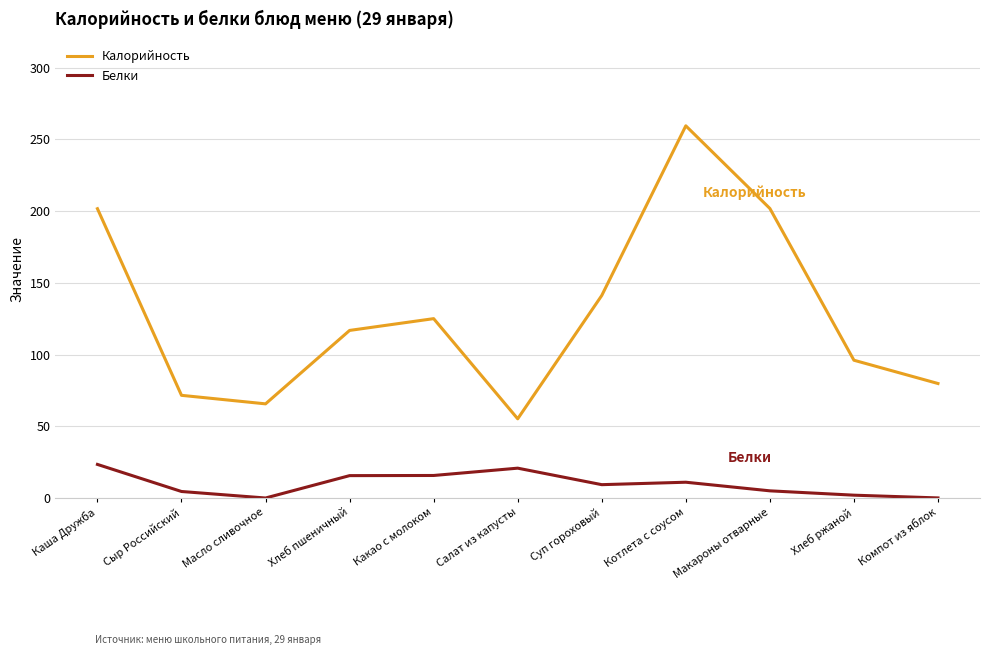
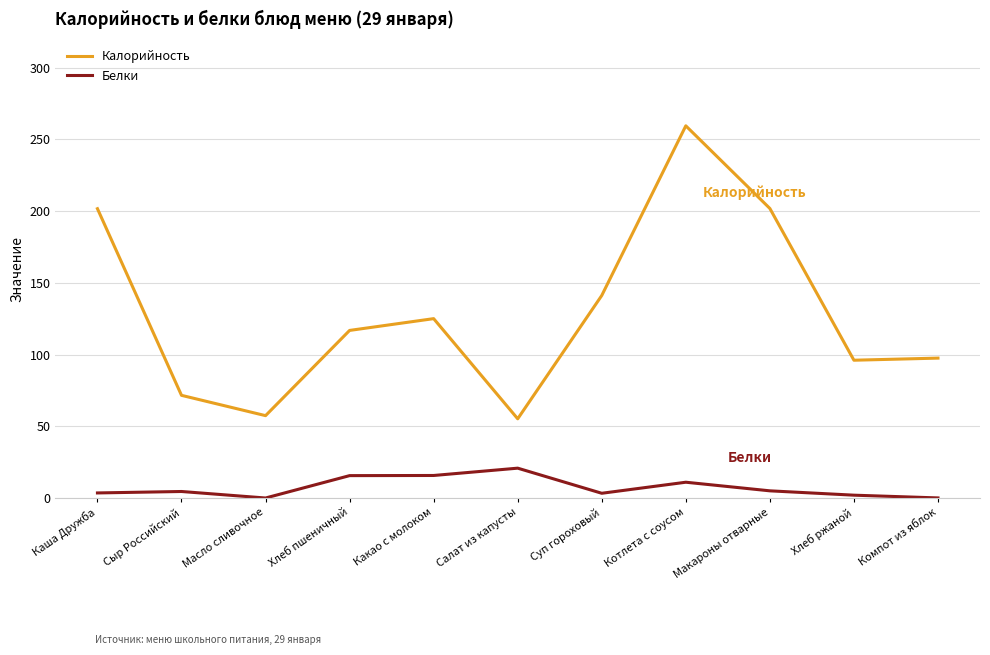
  {
    "Калорийность": {
      "Каша Дружба": 202,
      "Сыр Российский": 72,
-     "Масло сливочное": 66,
+     "Масло сливочное": 58,
      "Хлеб пшеничный": 117,
      "Какао с молоком": 125,
      "Салат из капусты": 55,
      "Суп гороховый": 141,
      "Котлета с соусом": 260,
      "Макароны отварные": 202,
      "Хлеб ржаной": 96,
-     "Компот из яблок": 80
+     "Компот из яблок": 98
    },
    "Белки": {
-     "Каша Дружба": 24,
+     "Каша Дружба": 4,
      "Сыр Российский": 5,
      "Масло сливочное": 0,
      "Хлеб пшеничный": 16,
      "Какао с молоком": 16,
      "Салат из капусты": 21,
-     "Суп гороховый": 9,
+     "Суп гороховый": 3,
      "Котлета с соусом": 11,
      "Макароны отварные": 5,
      "Хлеб ржаной": 2,
      "Компот из яблок": 0
    }
  }
